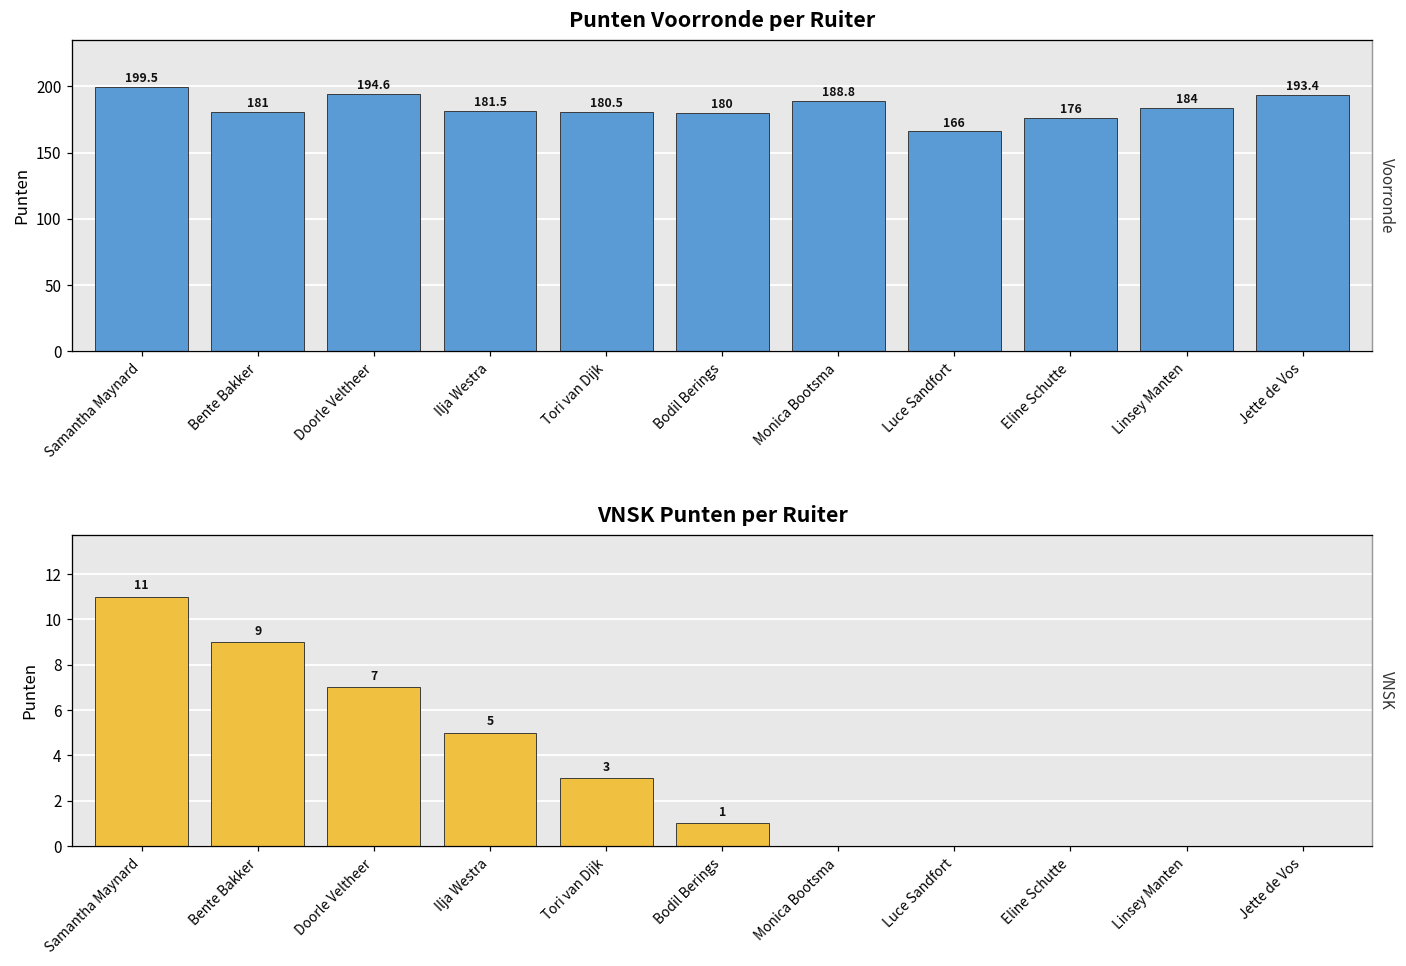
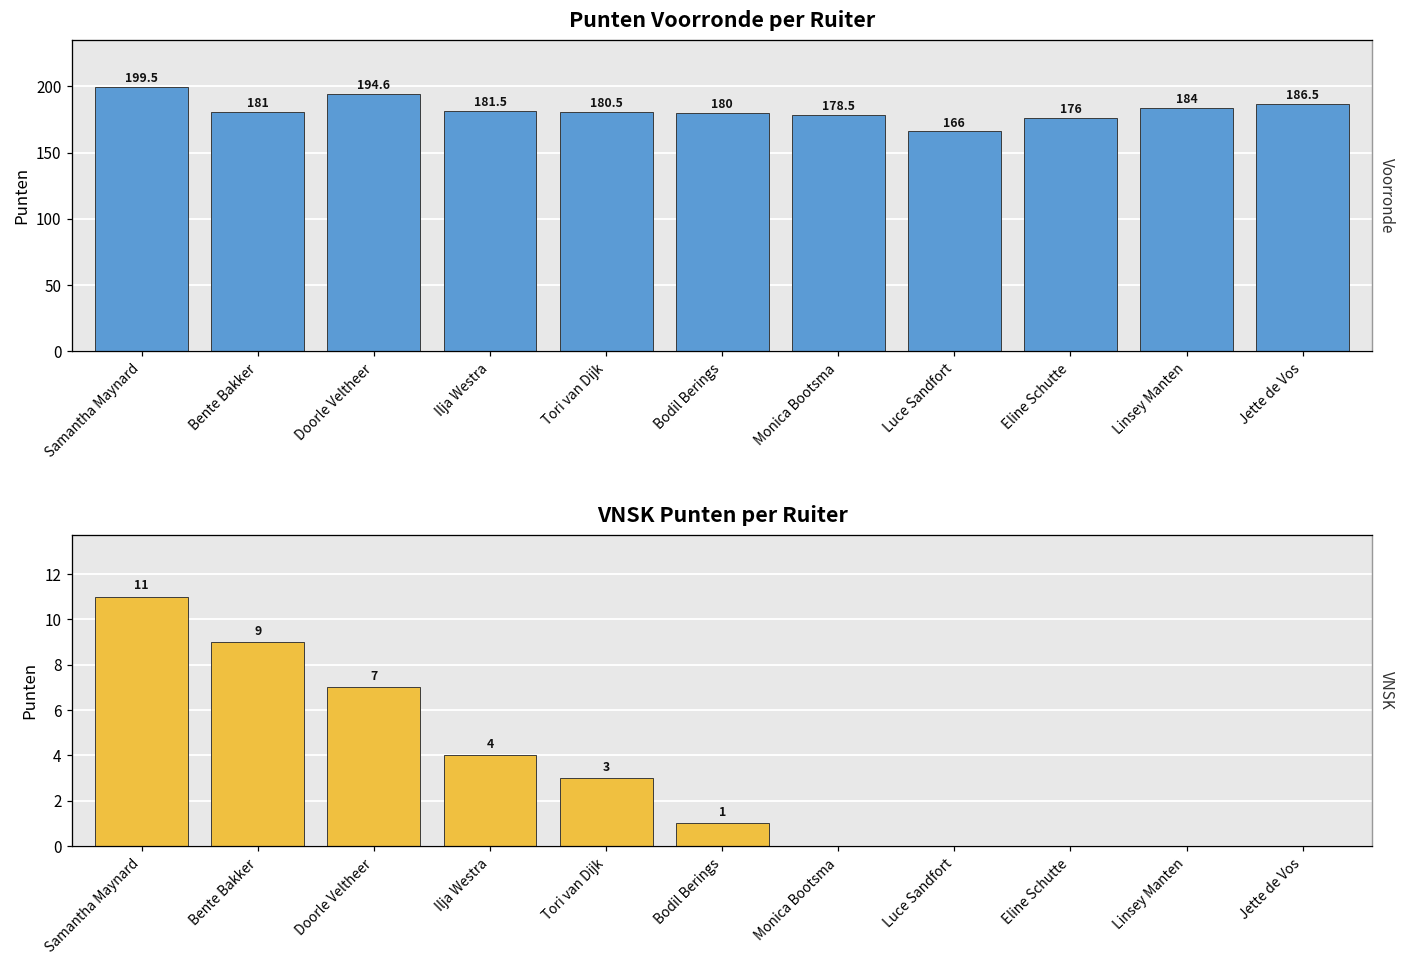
  {
    "Punten Voorronde per Ruiter": {
      "Samantha Maynard": 199.5,
      "Bente Bakker": 181,
      "Doorle Veltheer": 194.6,
      "Ilja Westra": 181.5,
      "Tori van Dijk": 180.5,
      "Bodil Berings": 180,
-     "Monica Bootsma": 188.8,
+     "Monica Bootsma": 178.5,
      "Luce Sandfort": 166,
      "Eline Schutte": 176,
      "Linsey Manten": 184,
-     "Jette de Vos": 193.4
+     "Jette de Vos": 186.5
    },
    "VNSK Punten per Ruiter": {
      "Samantha Maynard": 11,
      "Bente Bakker": 9,
      "Doorle Veltheer": 7,
-     "Ilja Westra": 5,
+     "Ilja Westra": 4,
      "Tori van Dijk": 3,
      "Bodil Berings": 1
    }
  }
